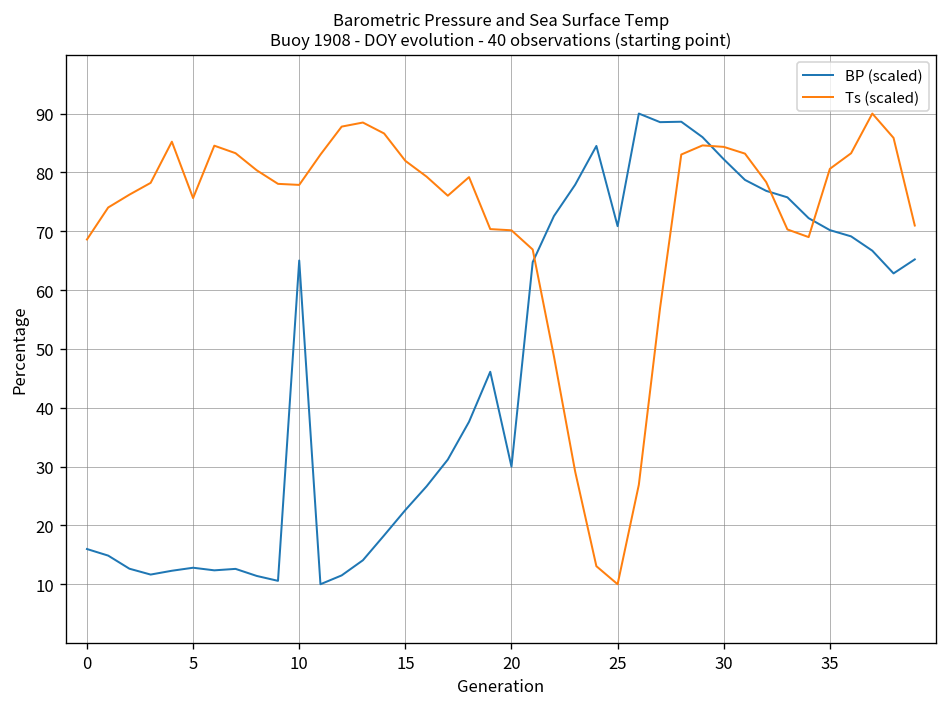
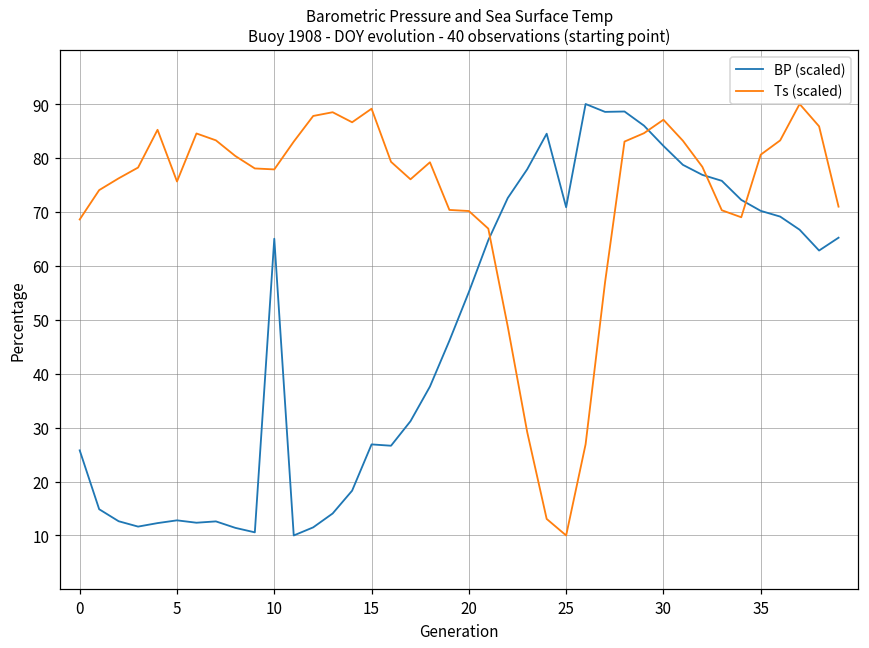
  {
    "BP (scaled)": {
-     "0": 16,
+     "0": 26,
      "5": 13,
      "10": 65,
-     "15": 23,
-     "20": 30,
+     "15": 27,
+     "20": 55,
      "25": 71,
      "30": 82,
      "35": 70
    },
    "Ts (scaled)": {
      "0": 69,
      "5": 76,
      "10": 78,
-     "15": 82,
+     "15": 89,
      "20": 70,
      "25": 10,
-     "30": 84,
+     "30": 87,
      "35": 81
    }
  }
